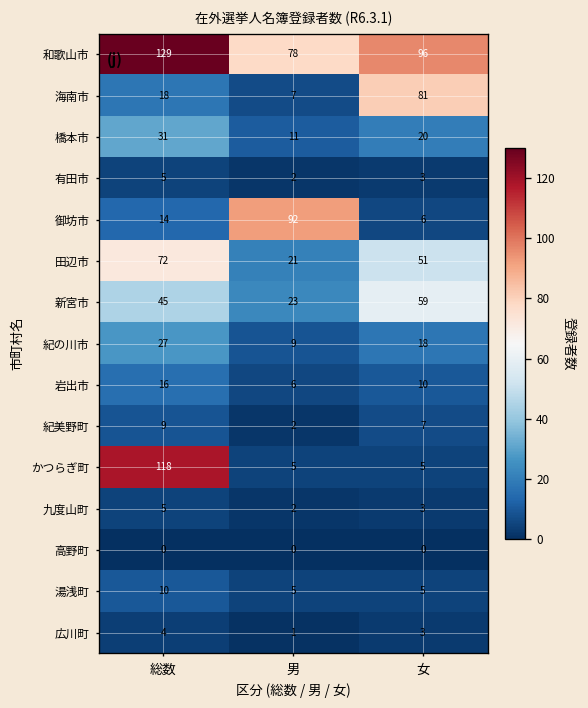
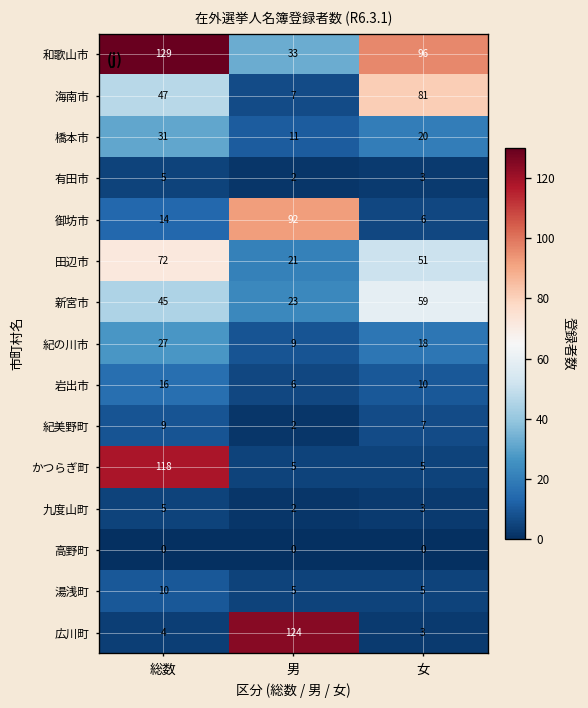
  {
    "和歌山市": {
-     "男": 78,
+     "男": 33,
      "女": 96
    },
    "海南市": {
-     "総数": 18,
+     "総数": 47,
      "男": 7,
      "女": 81
    },
    "橋本市": {
      "総数": 31,
      "男": 11,
      "女": 20
    },
    "有田市": {
      "総数": 5,
      "男": 2,
      "女": 3
    },
    "御坊市": {
      "総数": 14,
      "男": 92,
      "女": 6
    },
    "田辺市": {
      "総数": 72,
      "男": 21,
      "女": 51
    },
    "新宮市": {
      "総数": 45,
      "男": 23,
      "女": 59
    },
    "紀の川市": {
      "総数": 27,
      "男": 9,
      "女": 18
    },
    "岩出市": {
      "総数": 16,
      "男": 6,
      "女": 10
    },
    "紀美野町": {
      "総数": 9,
      "男": 2,
      "女": 7
    },
    "かつらぎ町": {
      "総数": 118,
      "男": 5,
      "女": 5
    },
    "九度山町": {
      "総数": 5,
      "男": 2,
      "女": 3
    },
    "高野町": {
      "総数": 0,
      "男": 0,
      "女": 0
    },
    "湯浅町": {
      "総数": 10,
      "男": 5,
      "女": 5
    },
    "広川町": {
      "総数": 4,
-     "男": 1,
+     "男": 124,
      "女": 3
    }
  }
